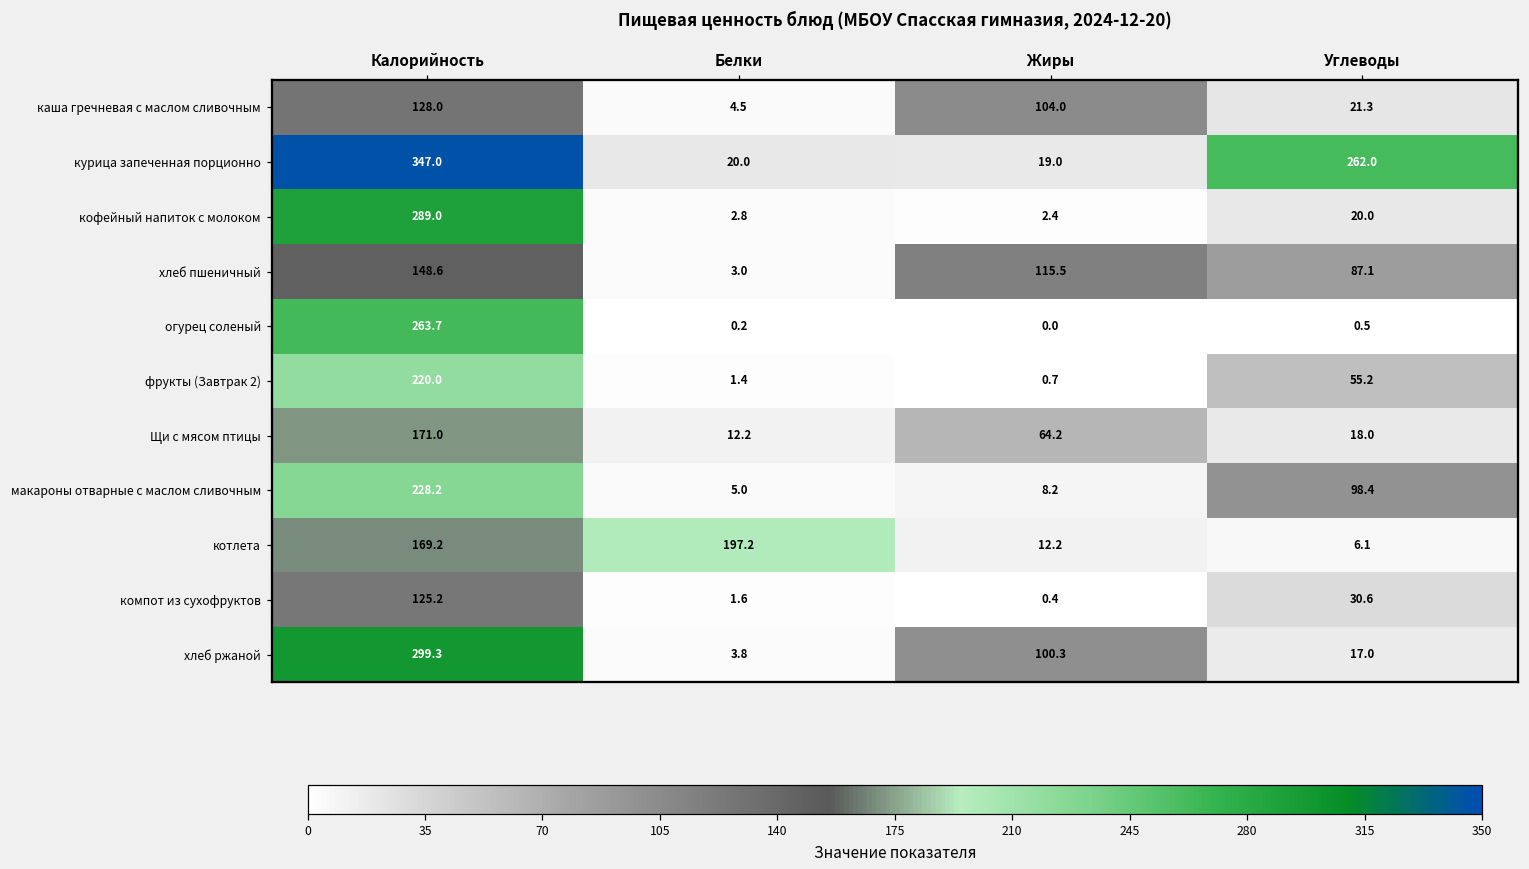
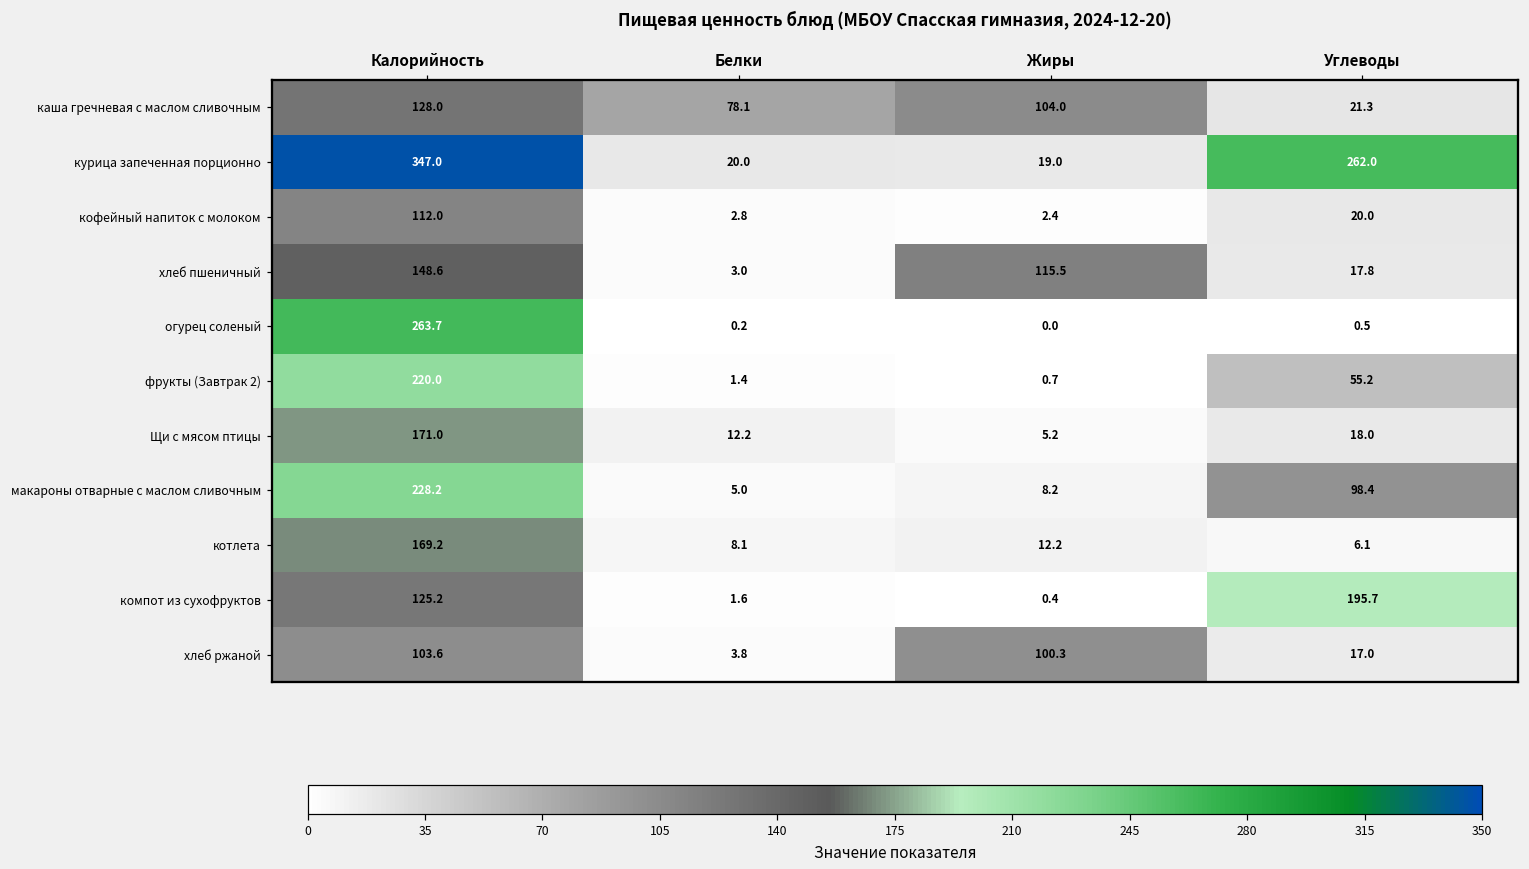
  {
    "каша гречневая с маслом сливочным": {
      "Калорийность": 128.0,
-     "Белки": 4.5,
+     "Белки": 78.1,
      "Жиры": 104.0,
      "Углеводы": 21.3
    },
    "курица запеченная порционно": {
      "Калорийность": 347.0,
      "Белки": 20.0,
      "Жиры": 19.0,
      "Углеводы": 262.0
    },
    "кофейный напиток с молоком": {
-     "Калорийность": 289.0,
+     "Калорийность": 112.0,
      "Белки": 2.8,
      "Жиры": 2.4,
      "Углеводы": 20.0
    },
    "хлеб пшеничный": {
      "Калорийность": 148.6,
      "Белки": 3.0,
      "Жиры": 115.5,
-     "Углеводы": 87.1
+     "Углеводы": 17.8
    },
    "огурец соленый": {
      "Калорийность": 263.7,
      "Белки": 0.2,
      "Жиры": 0.0,
      "Углеводы": 0.5
    },
    "фрукты (Завтрак 2)": {
      "Калорийность": 220.0,
      "Белки": 1.4,
      "Жиры": 0.7,
      "Углеводы": 55.2
    },
    "Щи с мясом птицы": {
      "Калорийность": 171.0,
      "Белки": 12.2,
-     "Жиры": 64.2,
+     "Жиры": 5.2,
      "Углеводы": 18.0
    },
    "макароны отварные с маслом сливочным": {
      "Калорийность": 228.2,
      "Белки": 5.0,
      "Жиры": 8.2,
      "Углеводы": 98.4
    },
    "котлета": {
      "Калорийность": 169.2,
-     "Белки": 197.2,
+     "Белки": 8.1,
      "Жиры": 12.2,
      "Углеводы": 6.1
    },
    "компот из сухофруктов": {
      "Калорийность": 125.2,
      "Белки": 1.6,
      "Жиры": 0.4,
-     "Углеводы": 30.6
+     "Углеводы": 195.7
    },
    "хлеб ржаной": {
-     "Калорийность": 299.3,
+     "Калорийность": 103.6,
      "Белки": 3.8,
      "Жиры": 100.3,
      "Углеводы": 17.0
    }
  }
